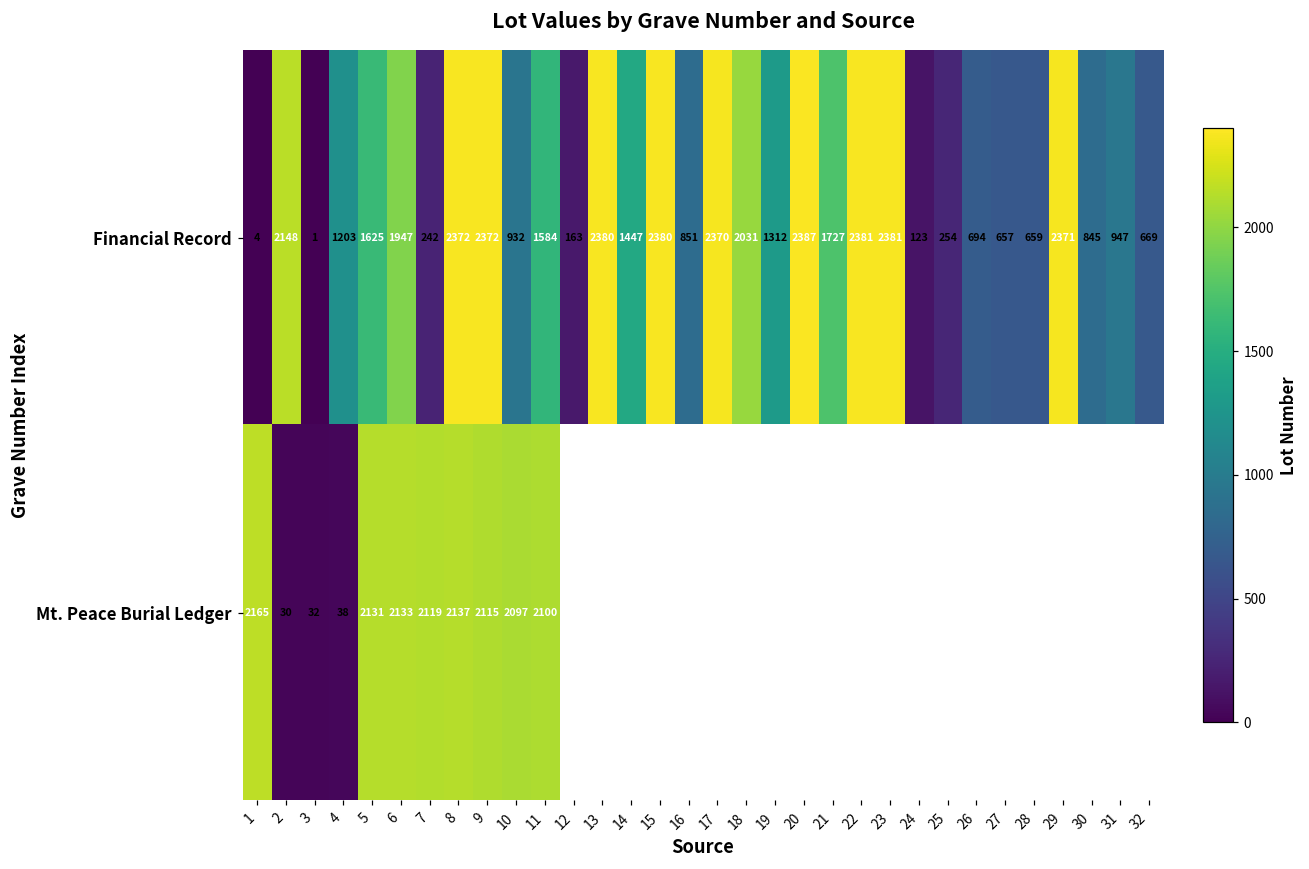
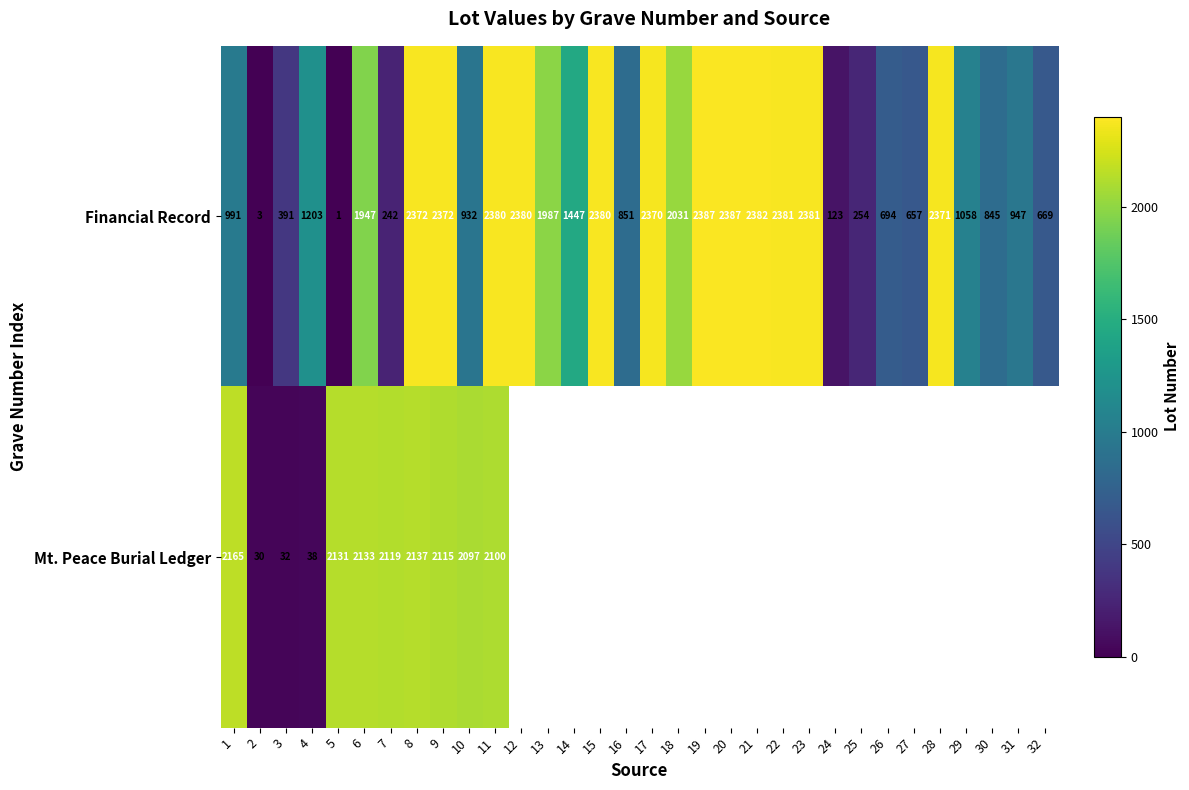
  {
    "Financial Record": {
-     "1": 4,
-     "2": 2148,
-     "3": 1,
+     "1": 991,
+     "2": 3,
+     "3": 391,
      "4": 1203,
-     "5": 1625,
+     "5": 1,
      "6": 1947,
      "7": 242,
      "8": 2372,
      "9": 2372,
      "10": 932,
-     "11": 1584,
-     "12": 163,
-     "13": 2380,
+     "11": 2380,
+     "12": 2380,
+     "13": 1987,
      "14": 1447,
      "15": 2380,
      "16": 851,
      "17": 2370,
      "18": 2031,
-     "19": 1312,
+     "19": 2387,
      "20": 2387,
-     "21": 1727,
+     "21": 2382,
      "22": 2381,
      "23": 2381,
      "24": 123,
      "25": 254,
      "26": 694,
      "27": 657,
-     "28": 659,
-     "29": 2371,
+     "28": 2371,
+     "29": 1058,
      "30": 845,
      "31": 947,
      "32": 669
    },
    "Mt. Peace Burial Ledger": {
      "1": 2165,
      "2": 30,
      "3": 32,
      "4": 38,
      "5": 2131,
      "6": 2133,
      "7": 2119,
      "8": 2137,
      "9": 2115,
      "10": 2097,
      "11": 2100
    }
  }
